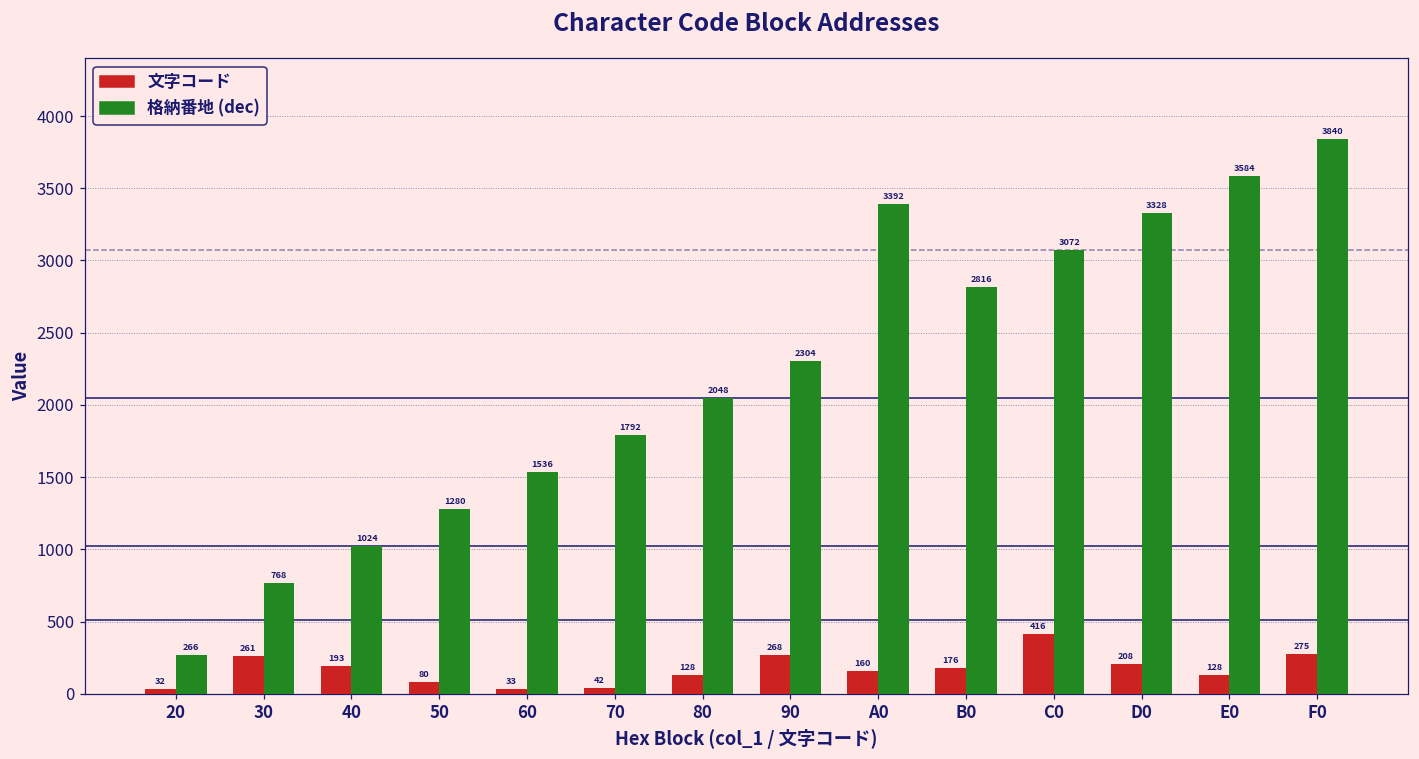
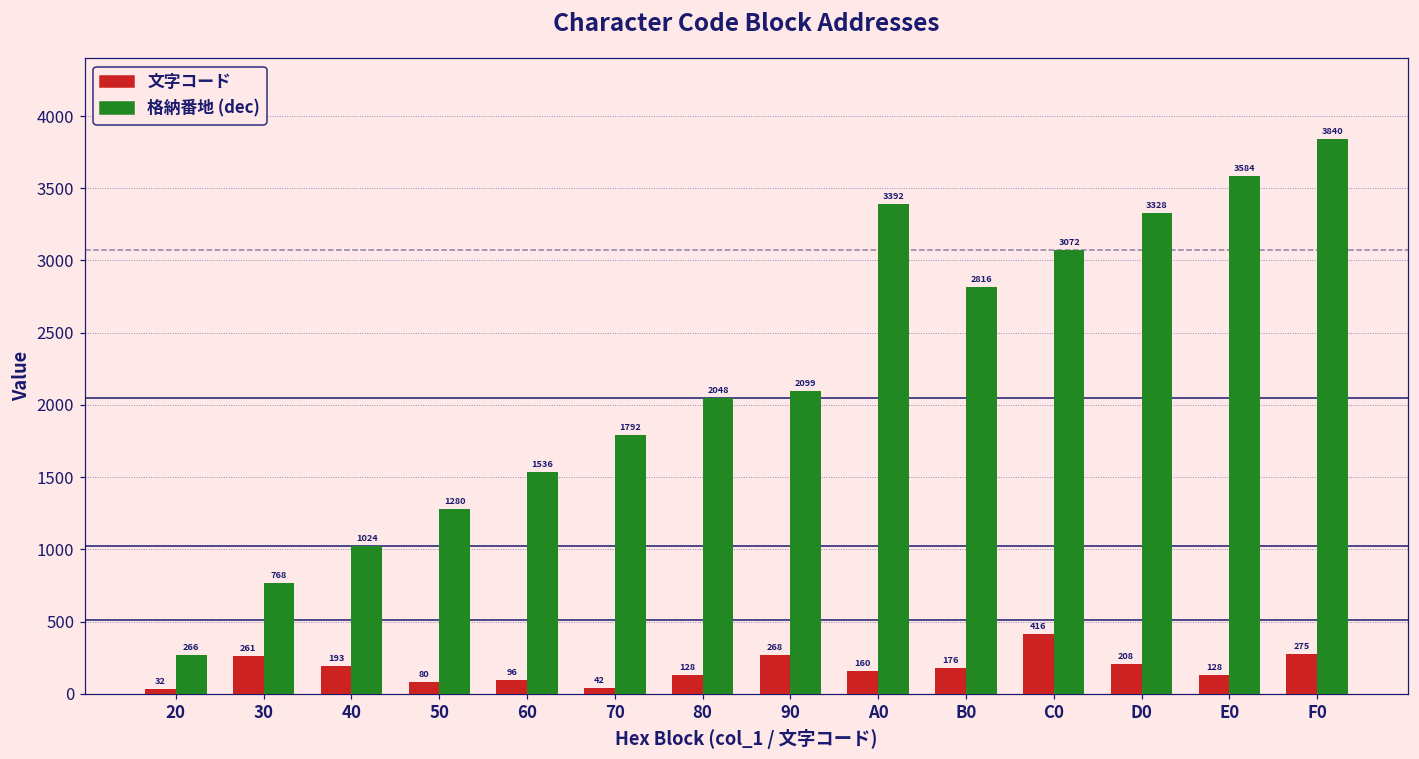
  {
    "文字コード": {
      "20": 32,
      "30": 261,
      "40": 193,
      "50": 80,
-     "60": 33,
+     "60": 96,
      "70": 42,
      "80": 128,
      "90": 268,
      "A0": 160,
      "B0": 176,
      "C0": 416,
      "D0": 208,
      "E0": 128,
      "F0": 275
    },
    "格納番地 (dec)": {
      "20": 266,
      "30": 768,
      "40": 1024,
      "50": 1280,
      "60": 1536,
      "70": 1792,
      "80": 2048,
-     "90": 2304,
+     "90": 2099,
      "A0": 3392,
      "B0": 2816,
      "C0": 3072,
      "D0": 3328,
      "E0": 3584,
      "F0": 3840
    }
  }
